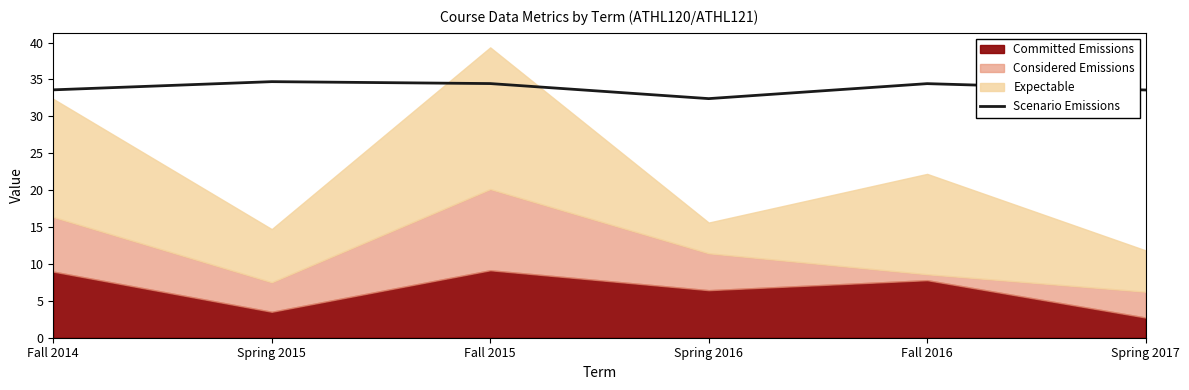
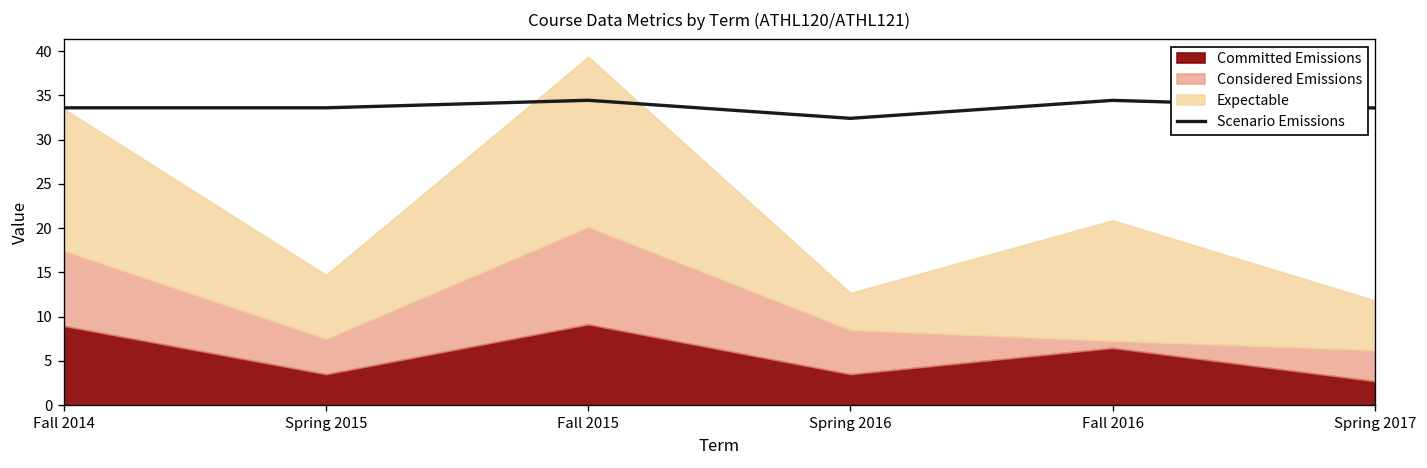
  {
    "Committed Emissions": {
      "Fall 2014": 9,
      "Spring 2015": 4,
      "Fall 2015": 9,
-     "Spring 2016": 6,
-     "Fall 2016": 8,
+     "Spring 2016": 4,
+     "Fall 2016": 6,
      "Spring 2017": 3
    },
    "Scenario Emissions": {
-     "Spring 2015": 35,
+     "Spring 2015": 34,
      "Fall 2015": 34,
      "Spring 2016": 32,
      "Fall 2016": 34,
      "Spring 2017": 34
    },
    "Considered Emissions": {
-     "Fall 2014": 7,
+     "Fall 2014": 9,
      "Spring 2015": 4,
      "Fall 2015": 11,
      "Spring 2016": 5,
      "Fall 2016": 1,
      "Spring 2017": 4
    },
    "Expectable": {
      "Spring 2015": 7,
      "Fall 2015": 19,
      "Spring 2016": 4,
      "Fall 2016": 14,
      "Spring 2017": 6
    }
  }
